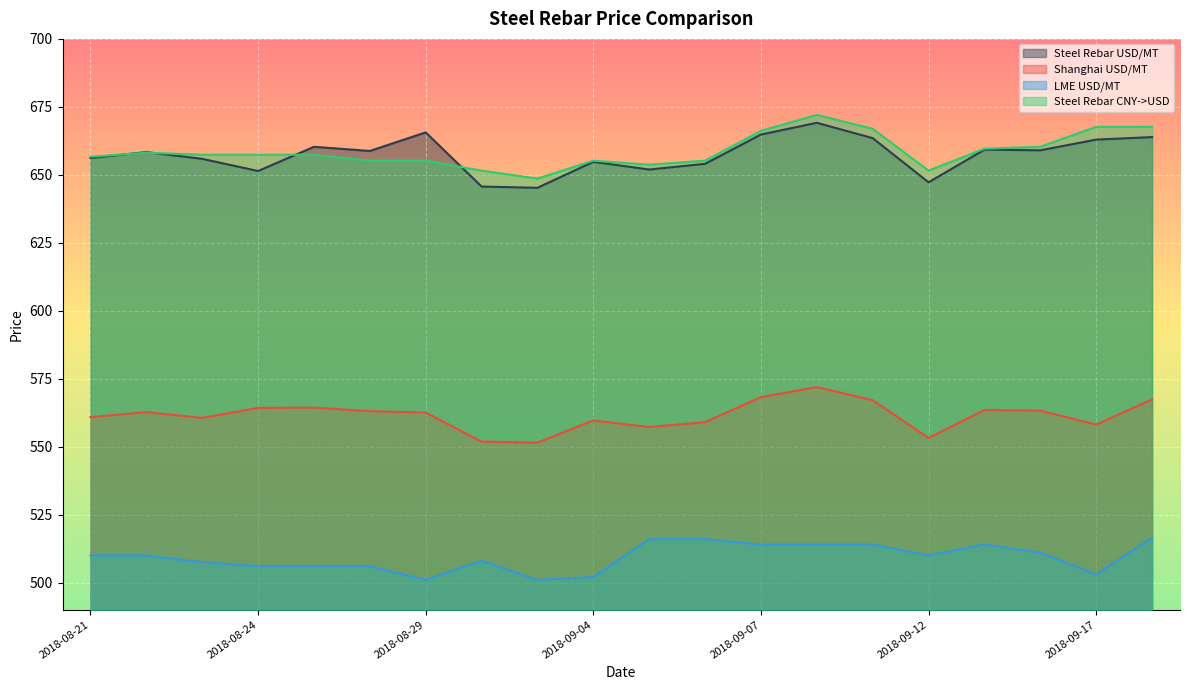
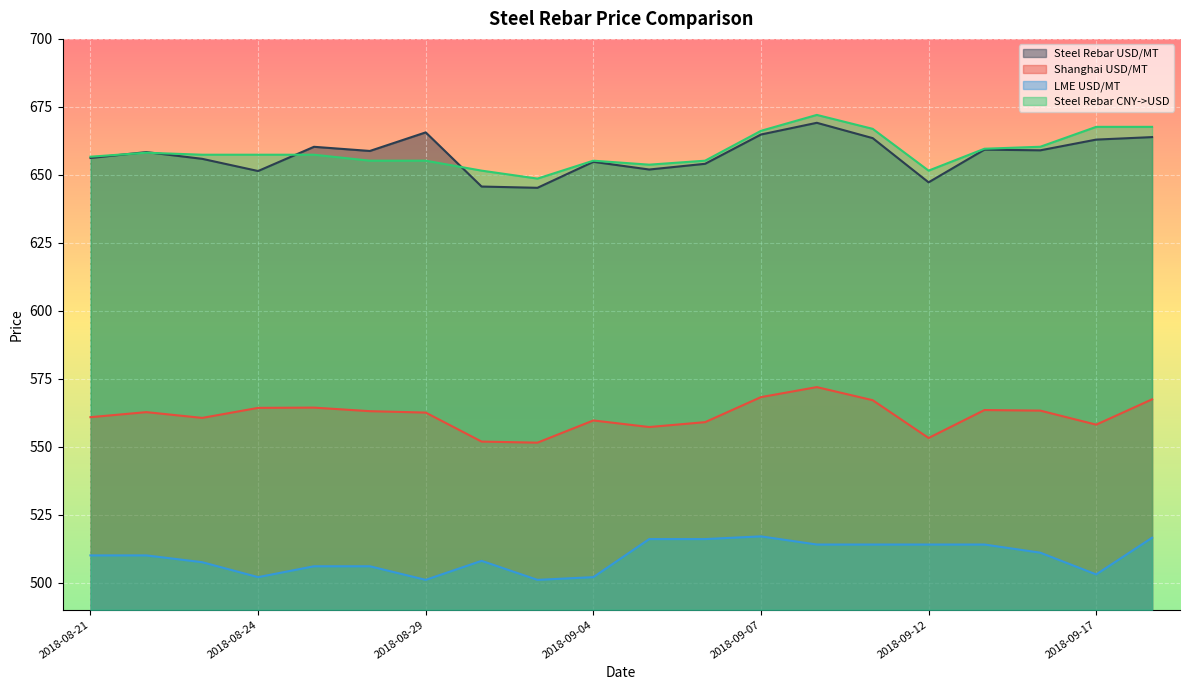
  {
    "Steel Rebar USD/MT": {
      "2018-08-24": 651,
      "2018-08-29": 666,
      "2018-09-07": 665,
      "2018-09-12": 647,
      "2018-09-17": 663
    },
    "Shanghai USD/MT": {
      "2018-08-21": 561,
      "2018-08-24": 564,
      "2018-08-29": 563,
      "2018-09-04": 560,
      "2018-09-07": 568,
      "2018-09-12": 553,
      "2018-09-17": 558
    },
    "LME USD/MT": {
      "2018-08-21": 510,
-     "2018-08-24": 506,
+     "2018-08-24": 502,
      "2018-08-29": 501,
      "2018-09-04": 502,
-     "2018-09-07": 514,
-     "2018-09-12": 510,
+     "2018-09-07": 517,
+     "2018-09-12": 514,
      "2018-09-17": 503
    },
    "Steel Rebar CNY->USD": {
      "2018-08-24": 657,
      "2018-08-29": 655,
      "2018-09-07": 666,
      "2018-09-12": 652,
      "2018-09-17": 668
    }
  }
